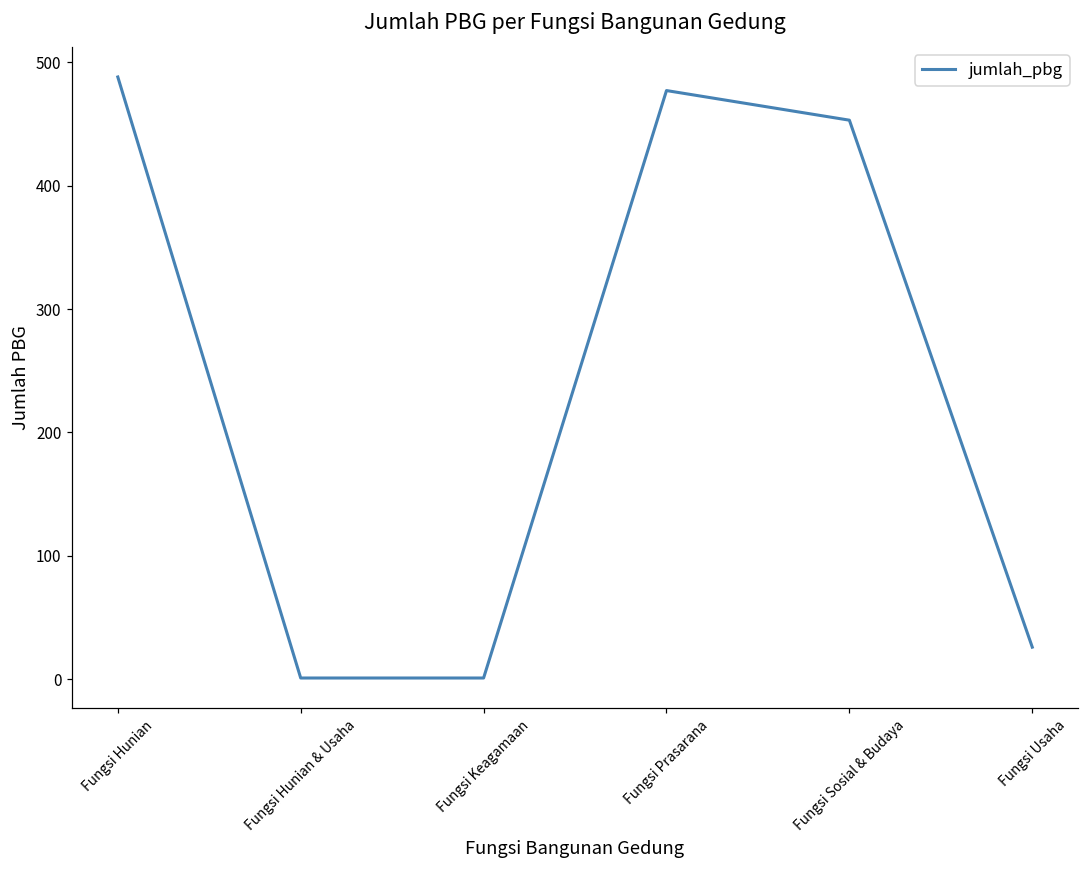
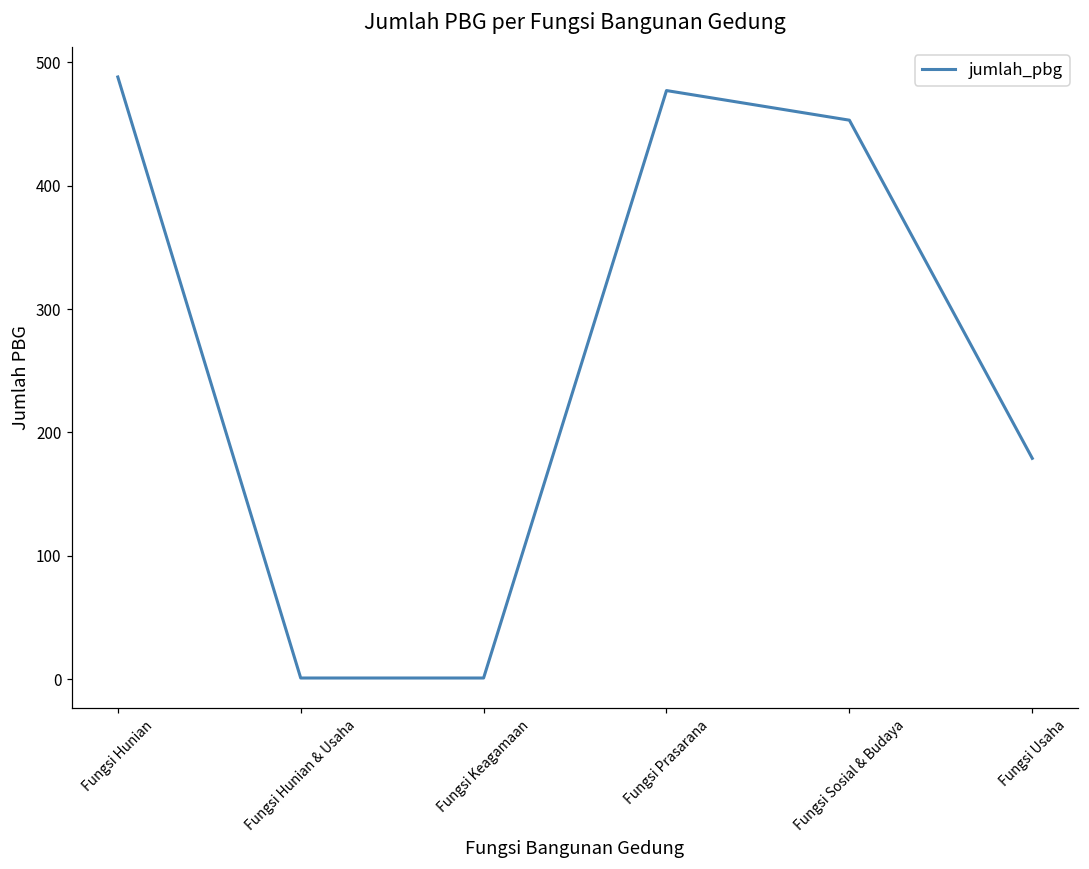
  {
    "Fungsi Hunian": 488,
    "Fungsi Hunian & Usaha": 1,
    "Fungsi Keagamaan": 1,
    "Fungsi Prasarana": 477,
    "Fungsi Sosial & Budaya": 453,
-   "Fungsi Usaha": 26
+   "Fungsi Usaha": 179
  }
